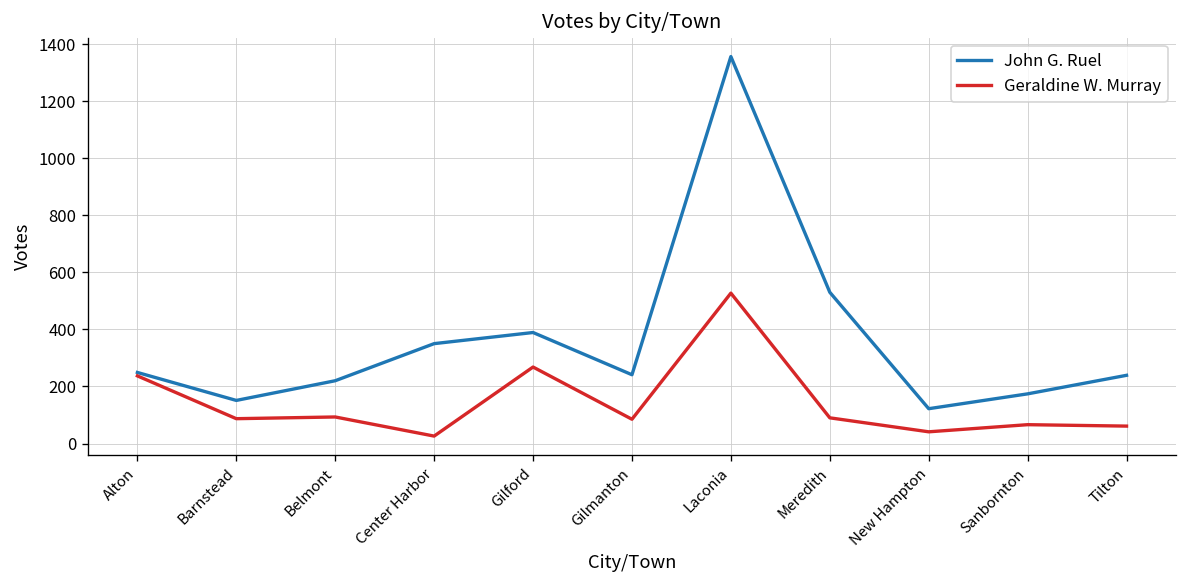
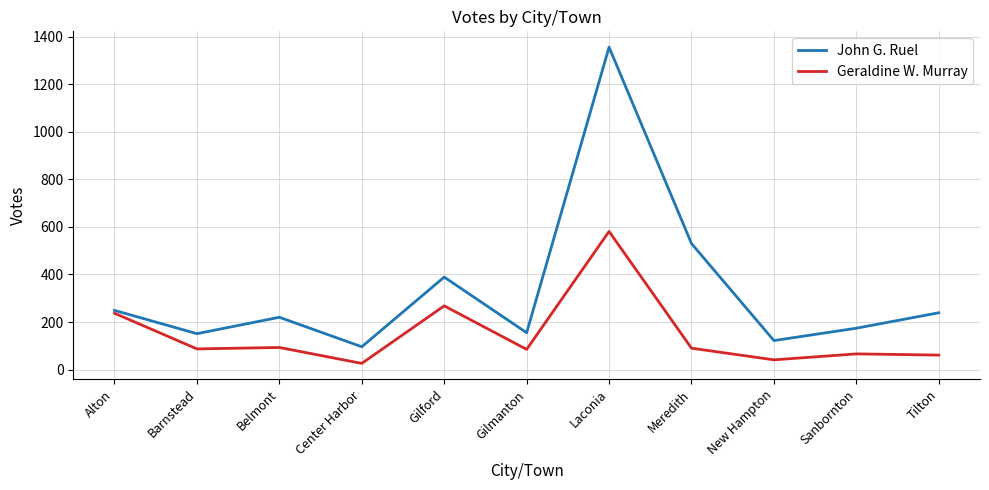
  {
    "John G. Ruel": {
      "Alton": 250,
      "Barnstead": 150,
      "Belmont": 220,
-     "Center Harbor": 350,
+     "Center Harbor": 100,
      "Gilford": 390,
-     "Gilmanton": 240,
+     "Gilmanton": 160,
      "Laconia": 1360,
      "Meredith": 530,
      "New Hampton": 120,
      "Sanbornton": 170,
      "Tilton": 240
    },
    "Geraldine W. Murray": {
      "Alton": 240,
      "Barnstead": 90,
      "Belmont": 90,
      "Center Harbor": 30,
      "Gilford": 270,
      "Gilmanton": 90,
-     "Laconia": 530,
+     "Laconia": 580,
      "Meredith": 90,
      "New Hampton": 40,
      "Sanbornton": 70,
      "Tilton": 60
    }
  }
